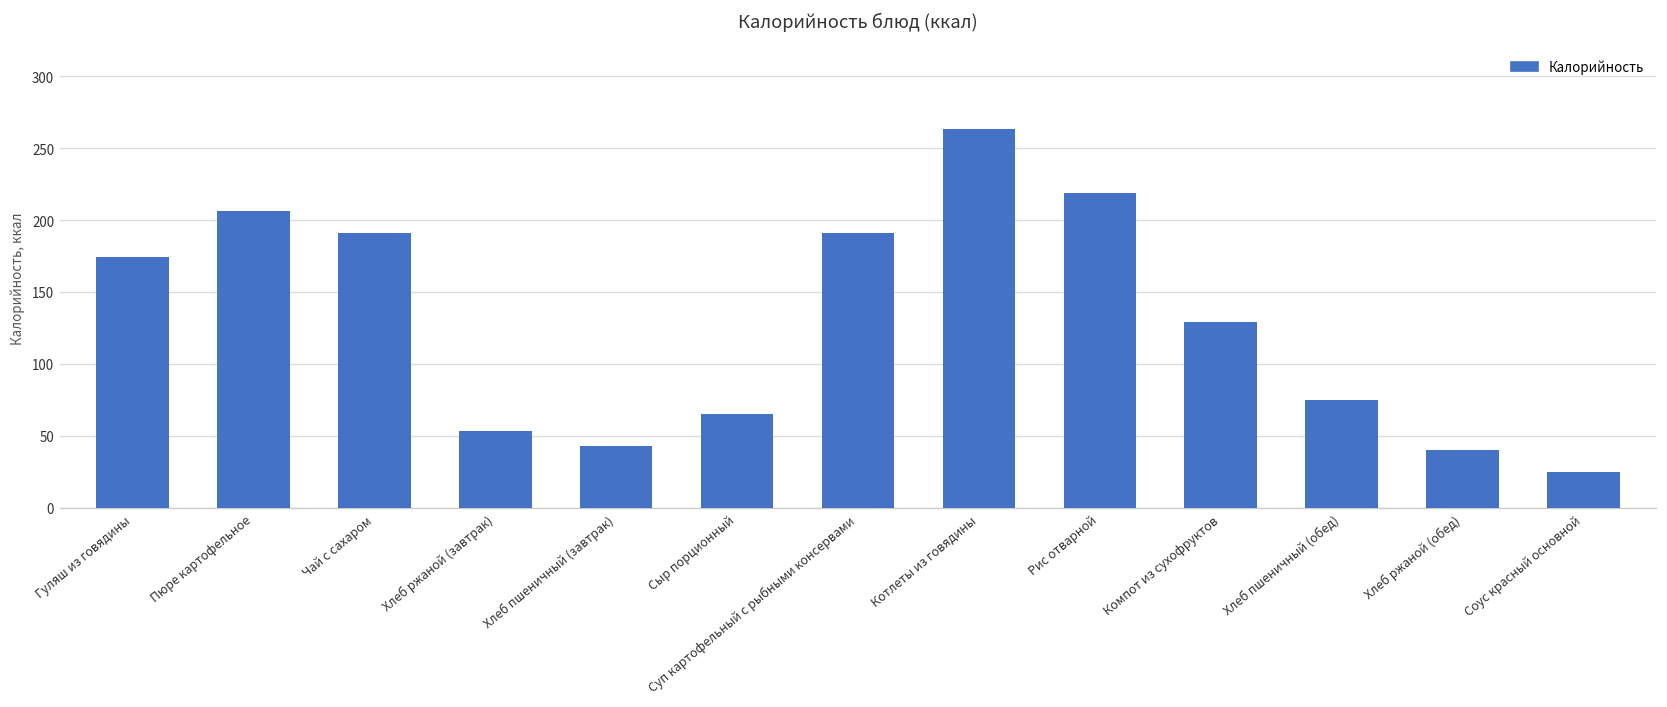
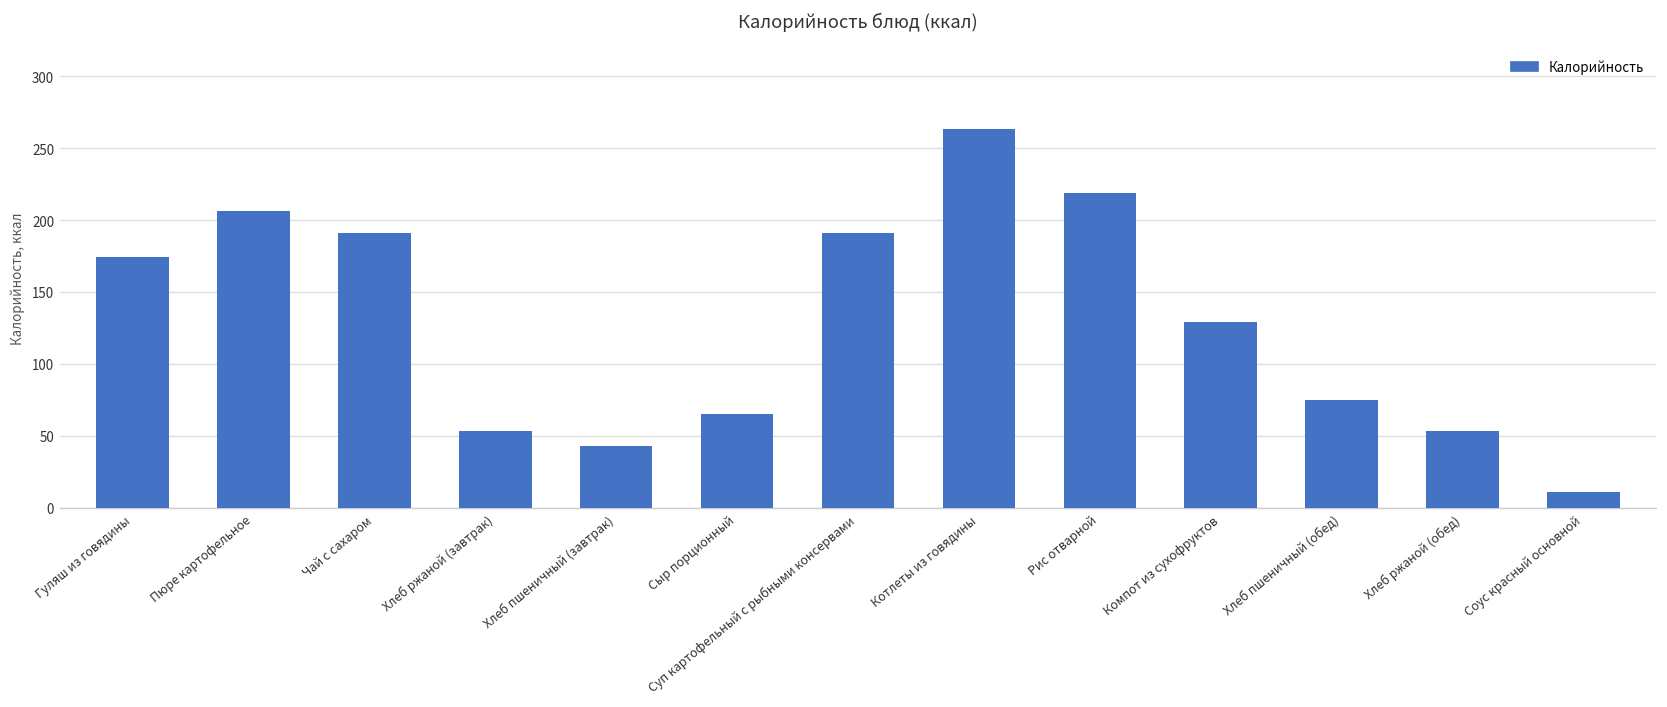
  {
    "Гуляш из говядины": 174,
    "Пюре картофельное": 206,
    "Чай с сахаром": 191,
    "Хлеб ржаной (завтрак)": 53,
    "Хлеб пшеничный (завтрак)": 43,
    "Сыр порционный": 65,
    "Суп картофельный с рыбными консервами": 191,
    "Котлеты из говядины": 263,
    "Рис отварной": 219,
    "Компот из сухофруктов": 129,
    "Хлеб пшеничный (обед)": 75,
-   "Хлеб ржаной (обед)": 40,
-   "Соус красный основной": 25
+   "Хлеб ржаной (обед)": 53,
+   "Соус красный основной": 11
  }
